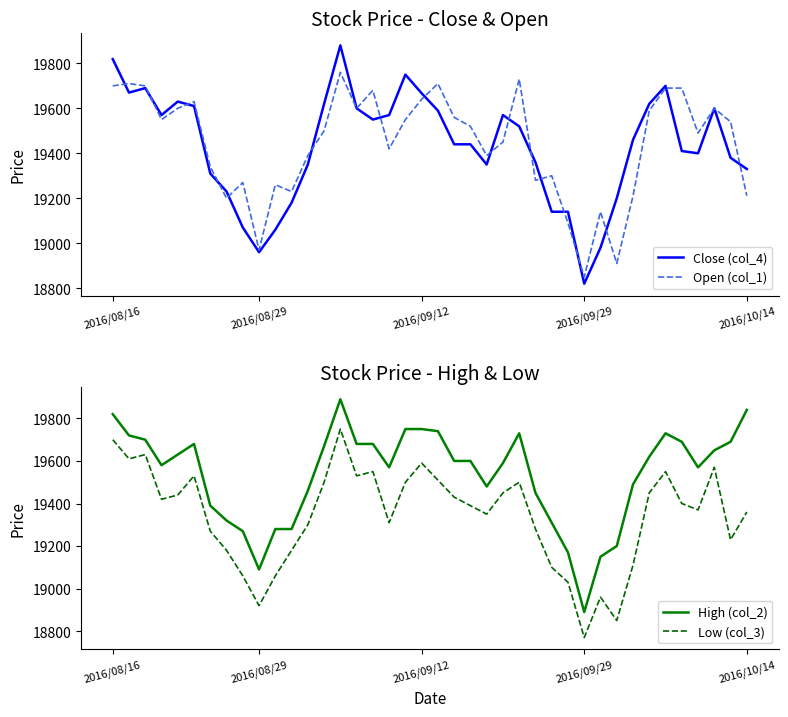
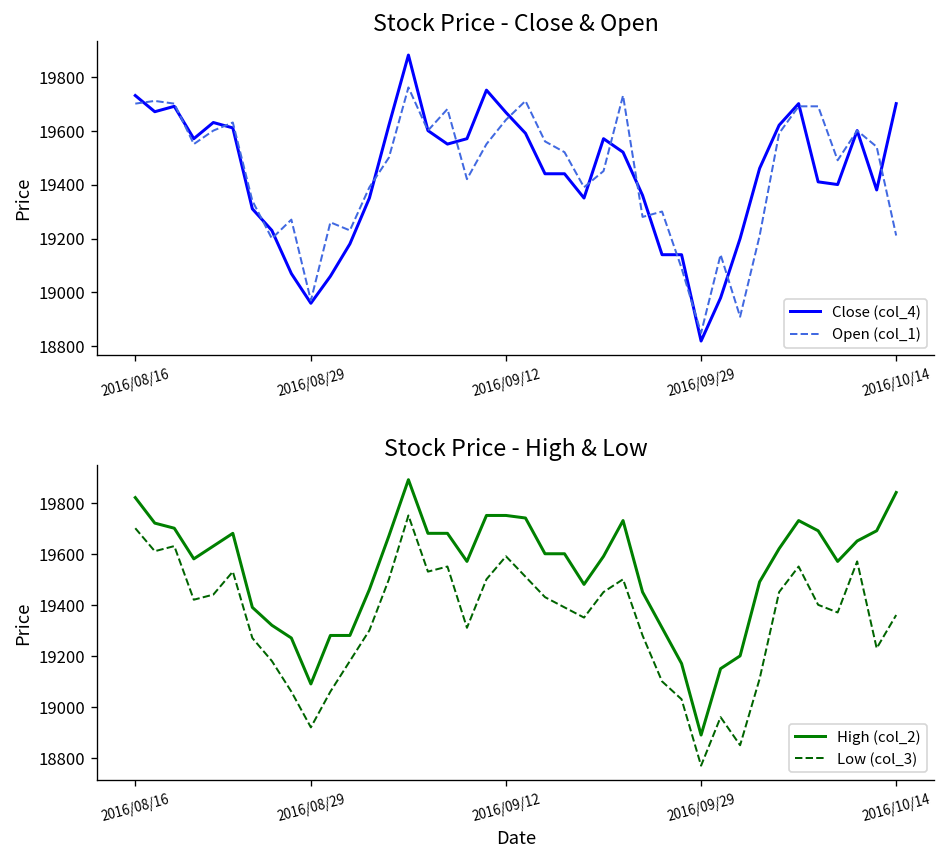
  {
    "Stock Price - Close & Open": {
      "Close (col_4)": {
-       "2016/08/16": 19820,
+       "2016/08/16": 19730,
        "2016/09/12": 19670,
        "2016/09/29": 18820,
-       "2016/10/14": 19330
+       "2016/10/14": 19700
      },
      "Open (col_1)": {
        "2016/08/16": 19700,
        "2016/09/12": 19640,
        "2016/09/29": 18850,
        "2016/10/14": 19210
      }
    }
  }
